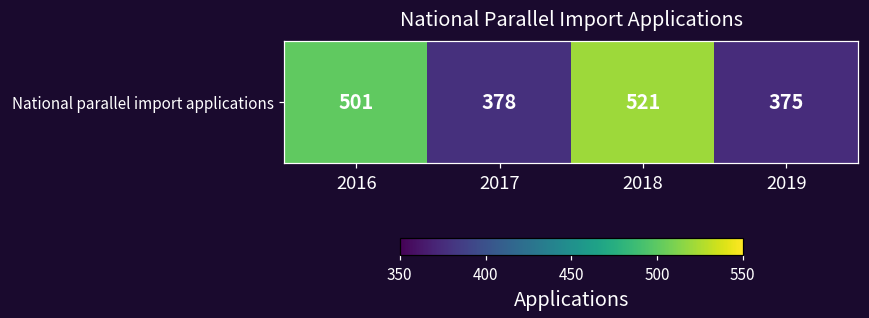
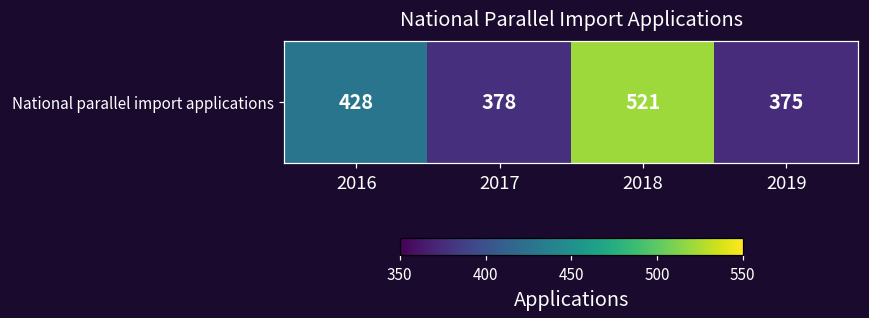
  {
    "National parallel import applications": {
-     "2016": 501,
+     "2016": 428,
      "2017": 378,
      "2018": 521,
      "2019": 375
    }
  }
